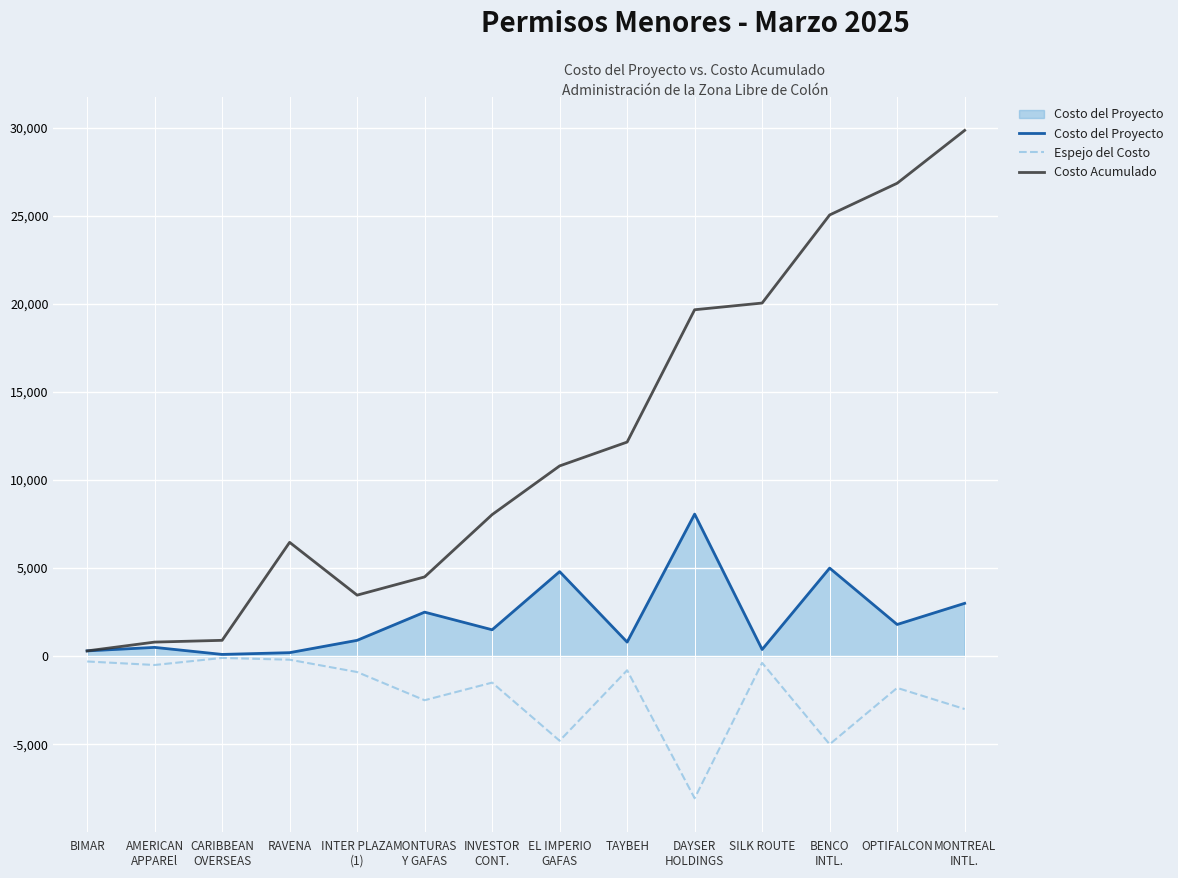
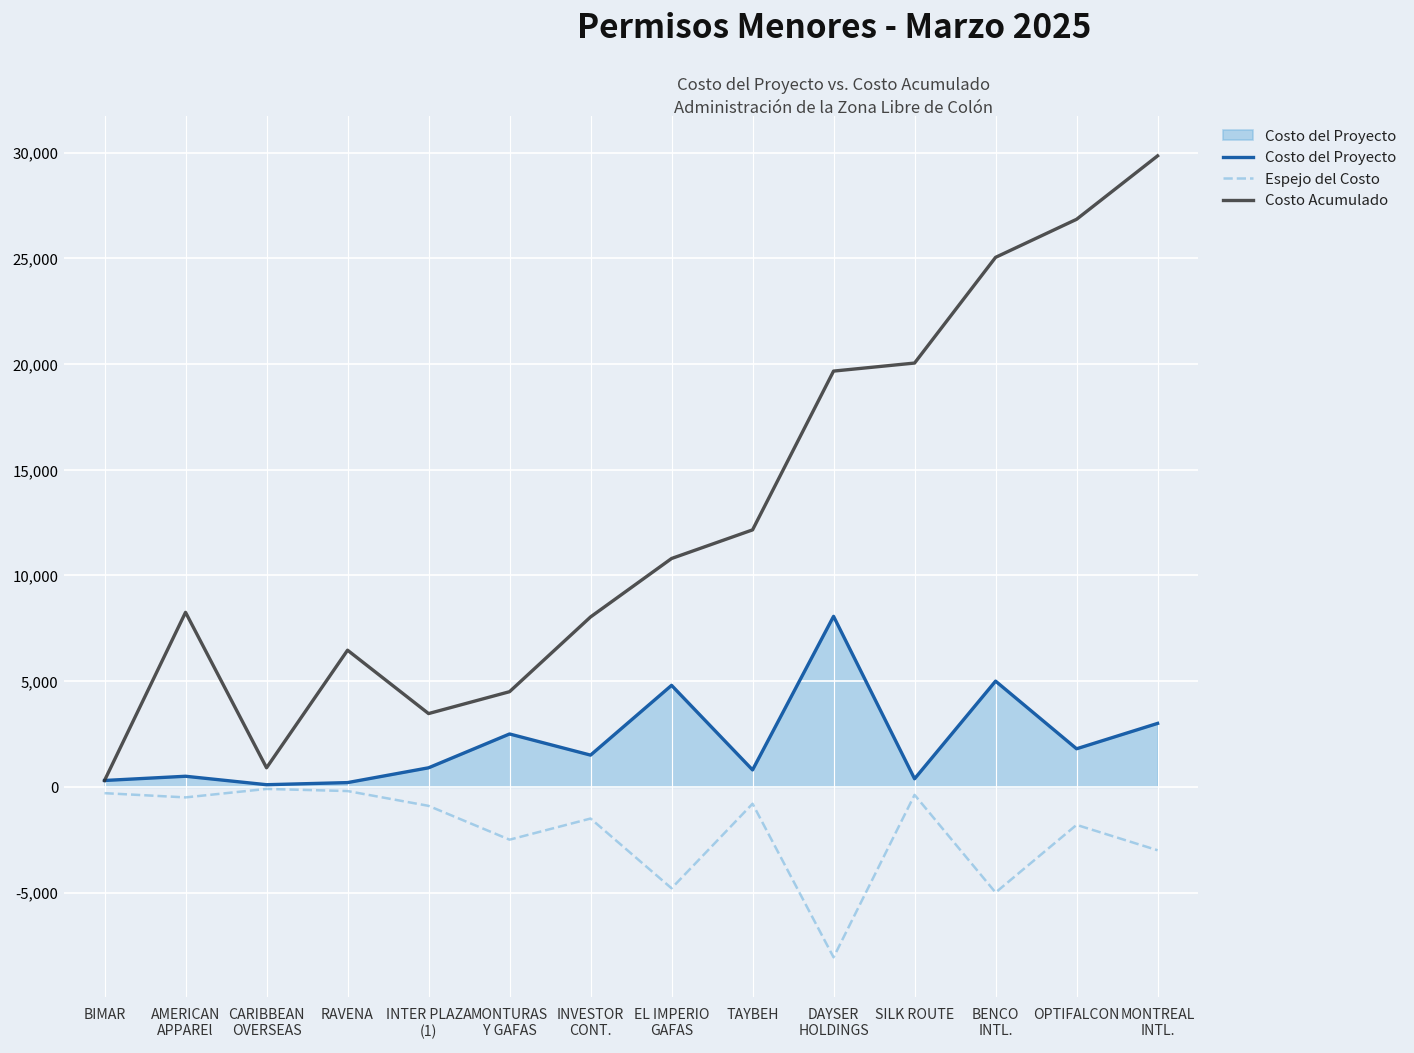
  {
    "Costo Acumulado": {
-     "AMERICAN APPAREl": "800",
+     "AMERICAN APPAREl": "8,300",
      "CARIBBEAN OVERSEAS": "900",
      "RAVENA": "6,500",
      "INTER PLAZA (1)": "3,500",
      "MONTURAS Y GAFAS": "4,500",
      "INVESTOR CONT.": "8,000",
      "EL IMPERIO GAFAS": "10,800",
      "TAYBEH": "12,200",
      "DAYSER HOLDINGS": "19,700",
      "SILK ROUTE": "20,000",
      "BENCO INTL.": "25,000",
      "OPTIFALCON": "26,800",
      "MONTREAL INTL.": "29,800"
    }
  }
